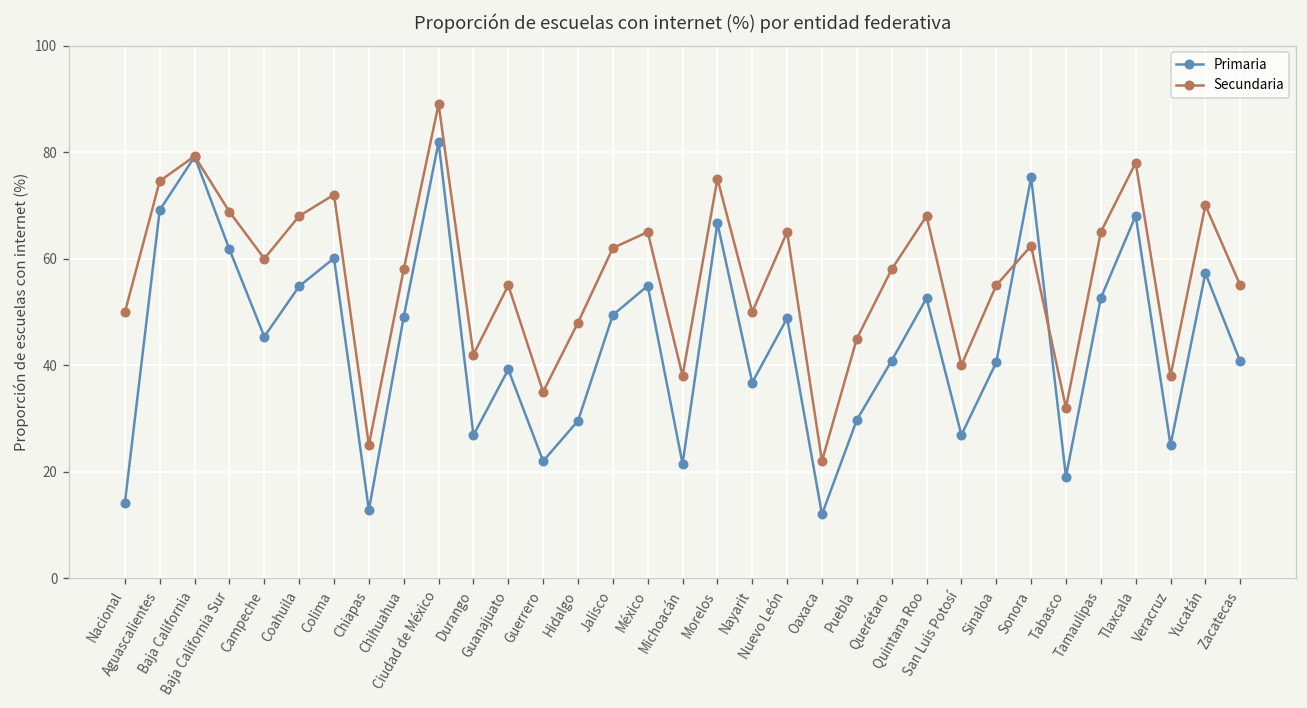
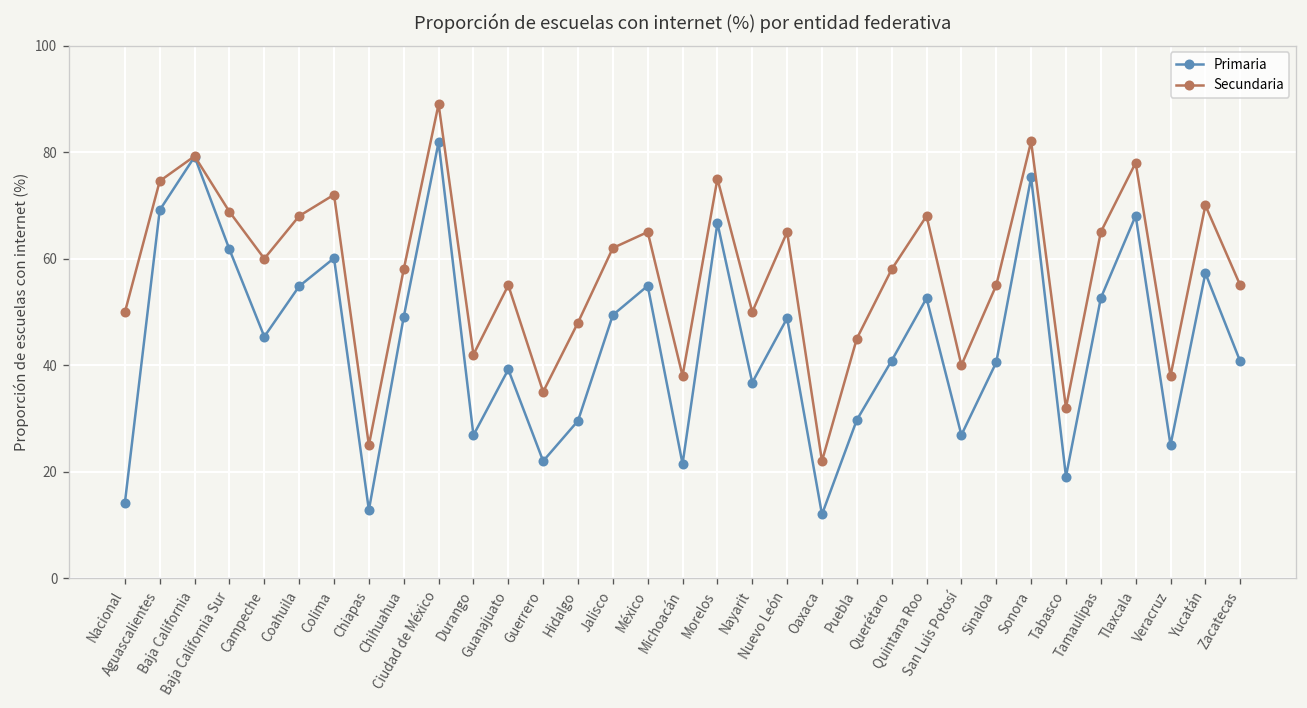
  {
    "Primaria": {
      "Nacional": 14,
      "Aguascalientes": 69,
      "Baja California Sur": 62,
      "Campeche": 45,
      "Coahuila": 55,
      "Colima": 60,
      "Chiapas": 13,
      "Chihuahua": 49,
      "Ciudad de México": 82,
      "Durango": 27,
      "Guanajuato": 39,
      "Guerrero": 22,
      "Hidalgo": 30,
      "Jalisco": 49,
      "México": 55,
      "Michoacán": 21,
      "Morelos": 67,
      "Nayarit": 37,
      "Nuevo León": 49,
      "Oaxaca": 12,
      "Puebla": 30,
      "Querétaro": 41,
      "Quintana Roo": 53,
      "San Luis Potosí": 27,
      "Sinaloa": 41,
      "Sonora": 75,
      "Tabasco": 19,
      "Tamaulipas": 53,
      "Tlaxcala": 68,
      "Veracruz": 25,
      "Yucatán": 57,
      "Zacatecas": 41
    },
    "Secundaria": {
      "Nacional": 50,
      "Aguascalientes": 75,
      "Baja California Sur": 69,
      "Campeche": 60,
      "Coahuila": 68,
      "Colima": 72,
      "Chiapas": 25,
      "Chihuahua": 58,
      "Ciudad de México": 89,
      "Durango": 42,
      "Guanajuato": 55,
      "Guerrero": 35,
      "Hidalgo": 48,
      "Jalisco": 62,
      "México": 65,
      "Michoacán": 38,
      "Morelos": 75,
      "Nayarit": 50,
      "Nuevo León": 65,
      "Oaxaca": 22,
      "Puebla": 45,
      "Querétaro": 58,
      "Quintana Roo": 68,
      "San Luis Potosí": 40,
      "Sinaloa": 55,
-     "Sonora": 62,
+     "Sonora": 82,
      "Tabasco": 32,
      "Tamaulipas": 65,
      "Tlaxcala": 78,
      "Veracruz": 38,
      "Yucatán": 70,
      "Zacatecas": 55
    }
  }
